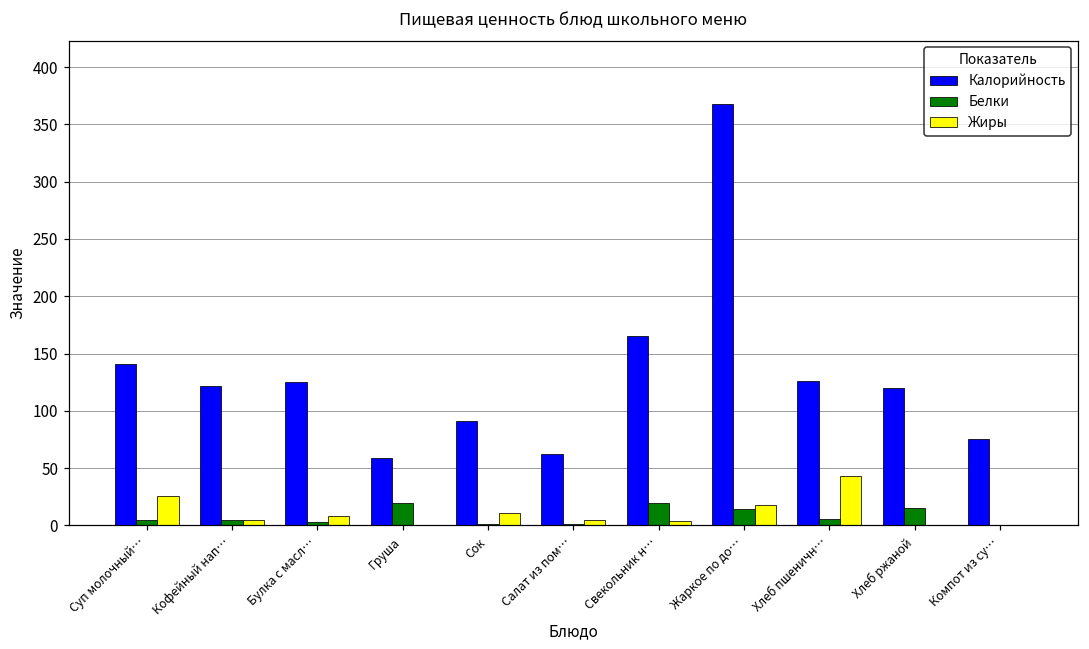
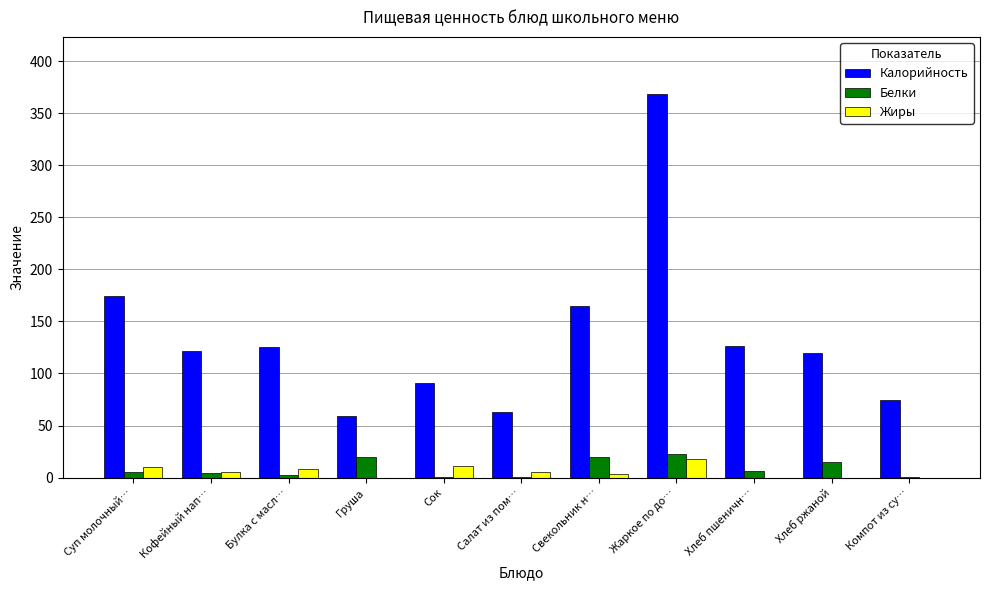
  {
    "Калорийность": {
-     "Суп молочный…": 141,
+     "Суп молочный…": 174,
      "Кофейный нап…": 122,
      "Булка с масл…": 125,
      "Груша": 59,
      "Сок": 91,
      "Салат из пом…": 63,
      "Свекольник н…": 165,
      "Жаркое по до…": 368,
      "Хлеб пшеничн…": 126,
      "Хлеб ржаной": 120,
      "Компот из су…": 75
    },
    "Белки": {
      "Суп молочный…": 5,
      "Кофейный нап…": 5,
      "Булка с масл…": 3,
      "Груша": 20,
      "Свекольник н…": 20,
-     "Жаркое по до…": 14,
+     "Жаркое по до…": 23,
      "Хлеб пшеничн…": 6,
      "Хлеб ржаной": 15
    },
    "Жиры": {
-     "Суп молочный…": 26,
+     "Суп молочный…": 10,
      "Кофейный нап…": 5,
      "Булка с масл…": 8,
      "Груша": 0,
      "Сок": 11,
      "Салат из пом…": 5,
      "Свекольник н…": 4,
      "Жаркое по до…": 18,
-     "Хлеб пшеничн…": 43,
+     "Хлеб пшеничн…": 0,
      "Хлеб ржаной": 0,
      "Компот из су…": 0
    }
  }
